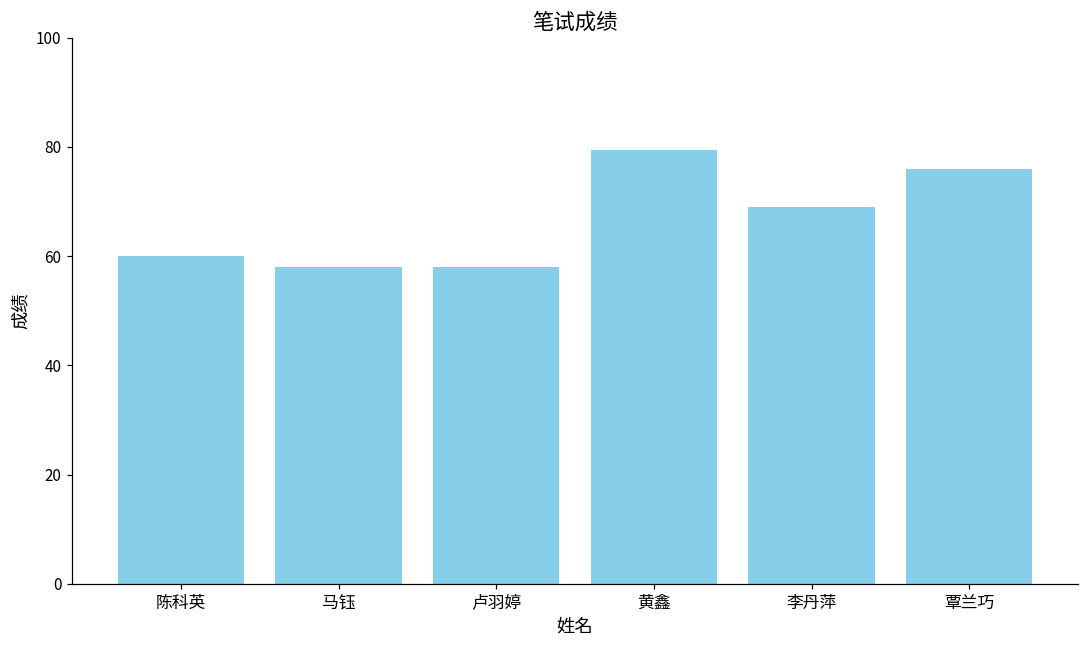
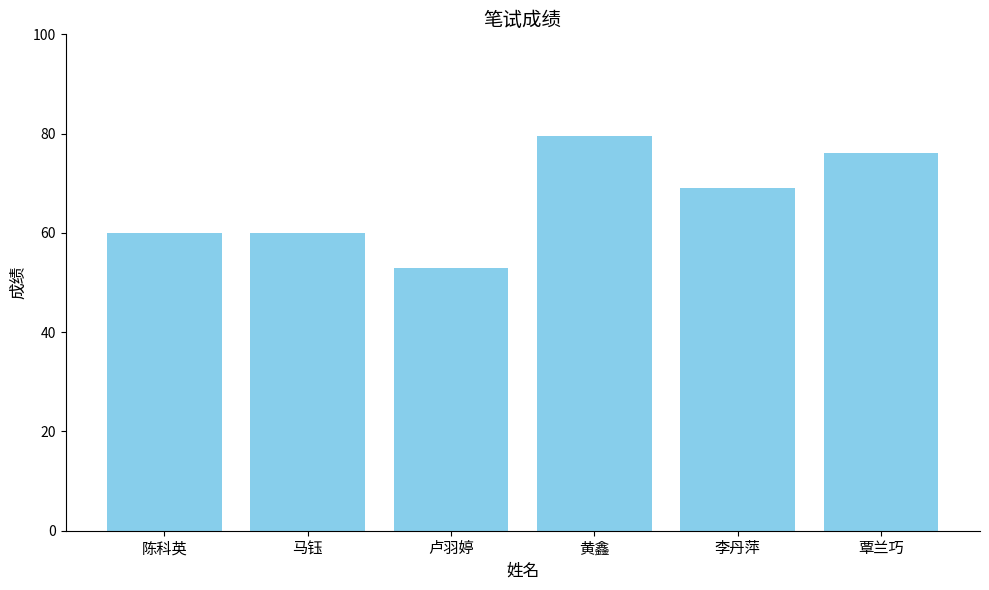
  {
    "陈科英": 60,
-   "马钰": 58,
-   "卢羽婷": 58,
+   "马钰": 60,
+   "卢羽婷": 53,
    "黄鑫": 80,
    "李丹萍": 69,
    "覃兰巧": 76
  }
